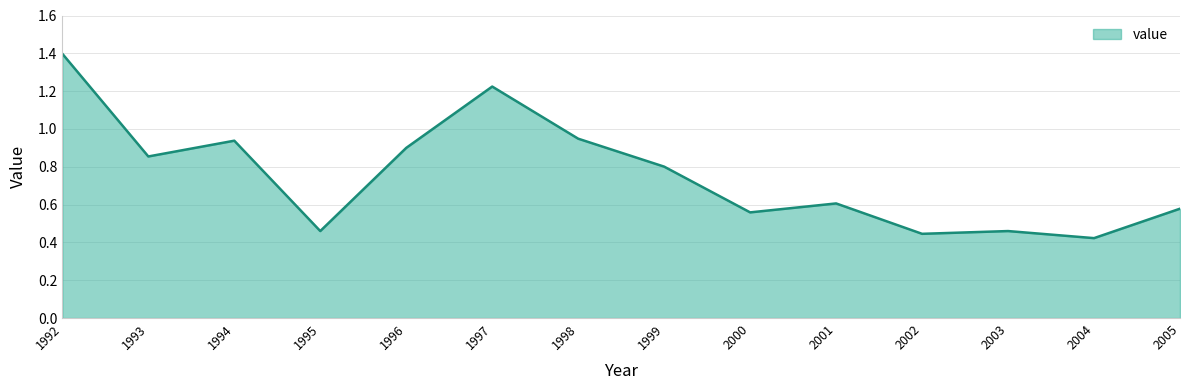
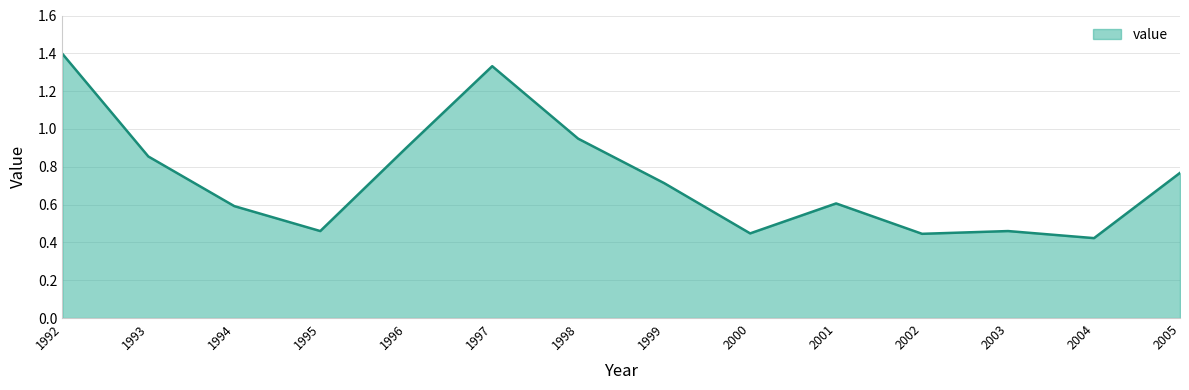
  {
    "1992": 1.40,
    "1993": 0.85,
-   "1994": 0.94,
+   "1994": 0.59,
    "1995": 0.46,
    "1996": 0.90,
-   "1997": 1.22,
+   "1997": 1.33,
    "1998": 0.95,
-   "1999": 0.80,
-   "2000": 0.56,
+   "1999": 0.71,
+   "2000": 0.45,
    "2001": 0.61,
    "2002": 0.45,
    "2003": 0.46,
    "2004": 0.42,
-   "2005": 0.58
+   "2005": 0.77
  }
